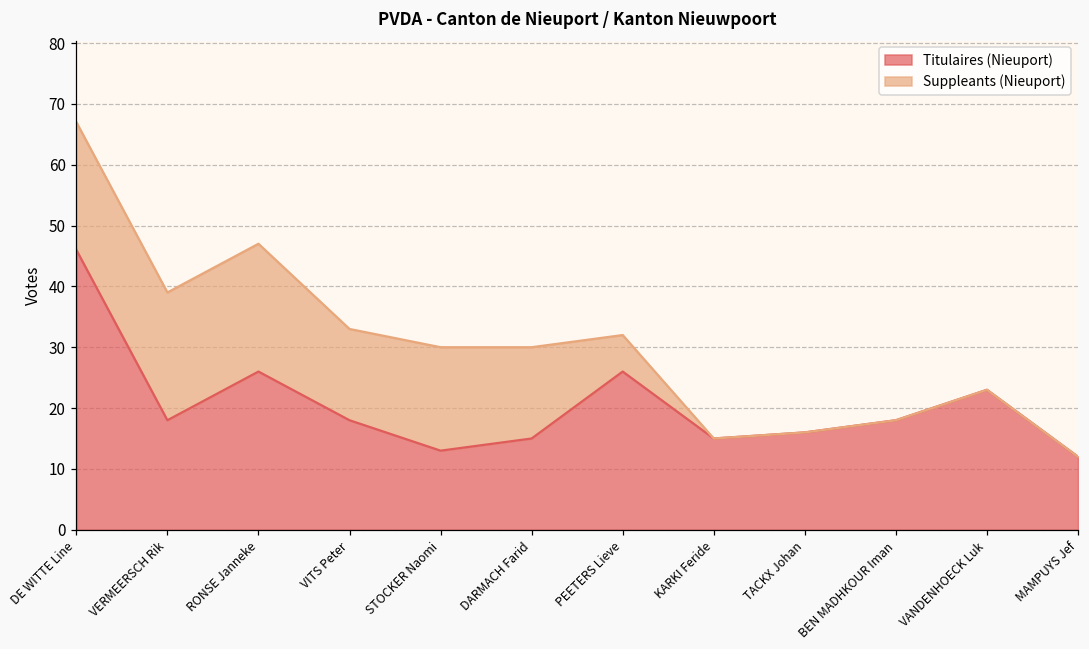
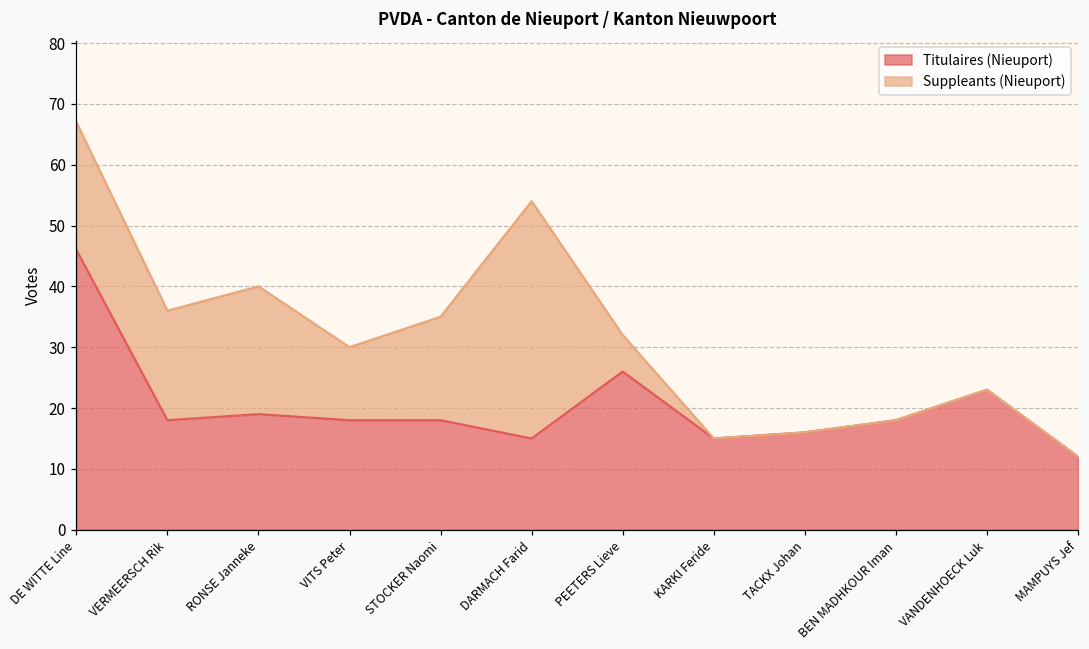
  {
    "Titulaires (Nieuport)": {
      "DE WITTE Line": 46,
      "VERMEERSCH Rik": 18,
-     "RONSE Janneke": 26,
+     "RONSE Janneke": 19,
      "VITS Peter": 18,
-     "STOCKER Naomi": 13,
+     "STOCKER Naomi": 18,
      "DARMACH Farid": 15,
      "PEETERS Lieve": 26
    },
    "Suppleants (Nieuport)": {
      "DE WITTE Line": 21,
-     "VERMEERSCH Rik": 21,
+     "VERMEERSCH Rik": 18,
      "RONSE Janneke": 21,
-     "VITS Peter": 15,
+     "VITS Peter": 12,
      "STOCKER Naomi": 17,
-     "DARMACH Farid": 15,
+     "DARMACH Farid": 39,
      "PEETERS Lieve": 6
    }
  }
